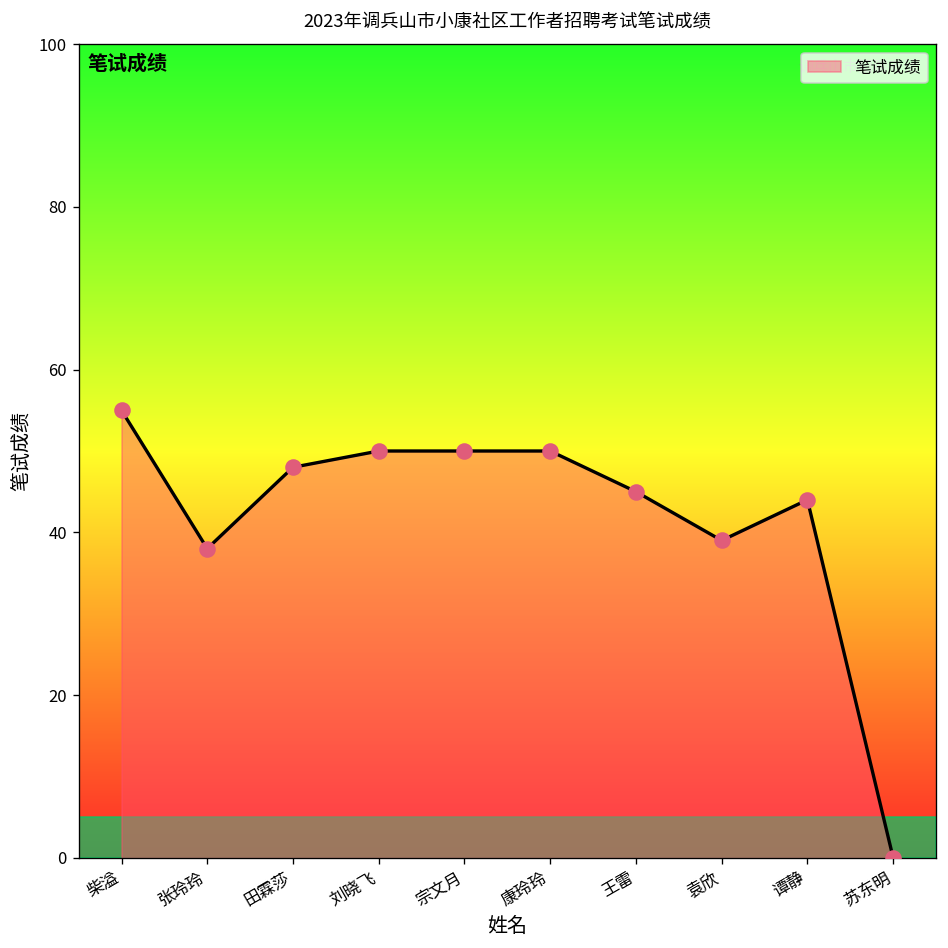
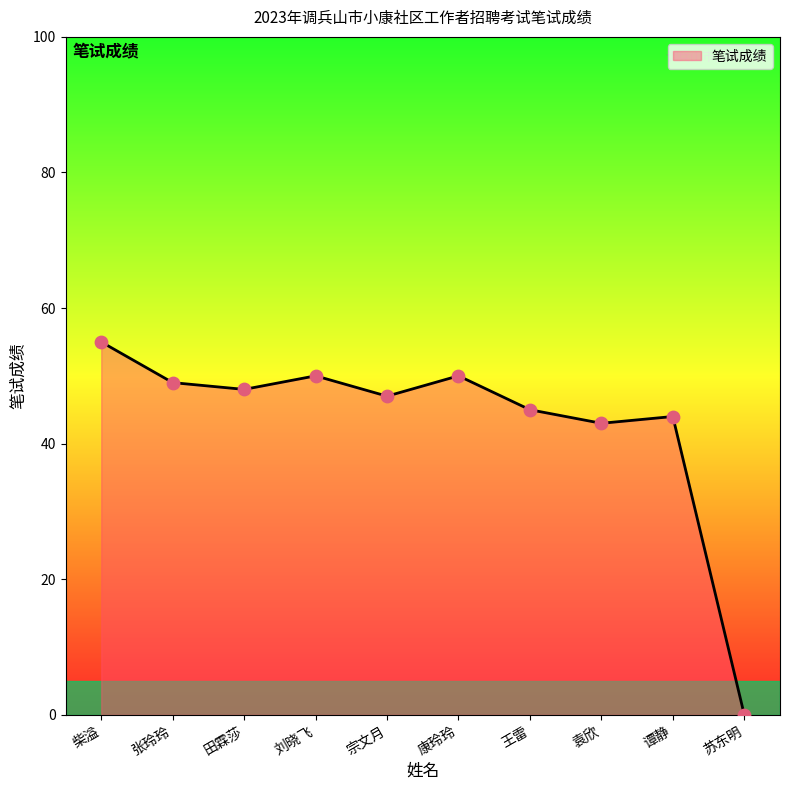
  {
    "柴溢": 55,
-   "张玲玲": 38,
+   "张玲玲": 49,
    "田霖莎": 48,
    "刘晓飞": 50,
-   "宗文月": 50,
+   "宗文月": 47,
    "康玲玲": 50,
    "王雷": 45,
-   "袁欣": 39,
+   "袁欣": 43,
    "谭静": 44
  }
